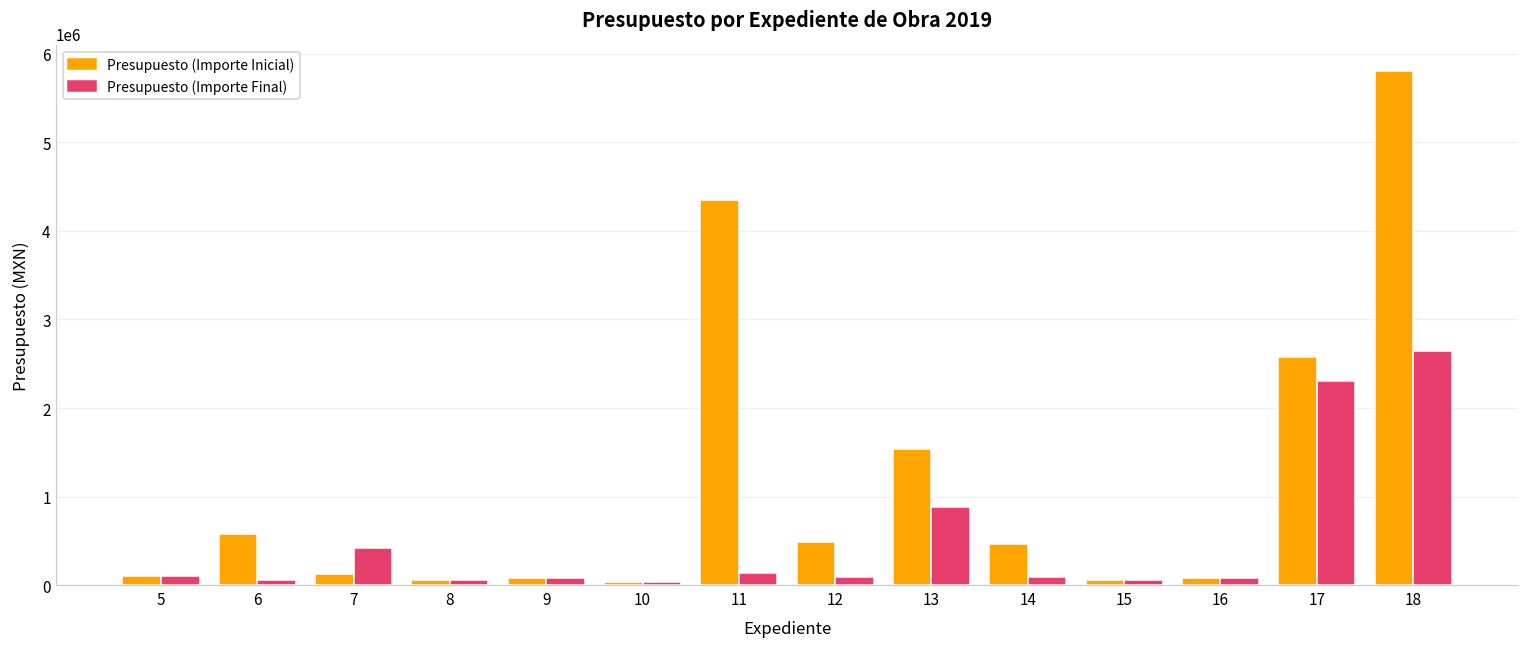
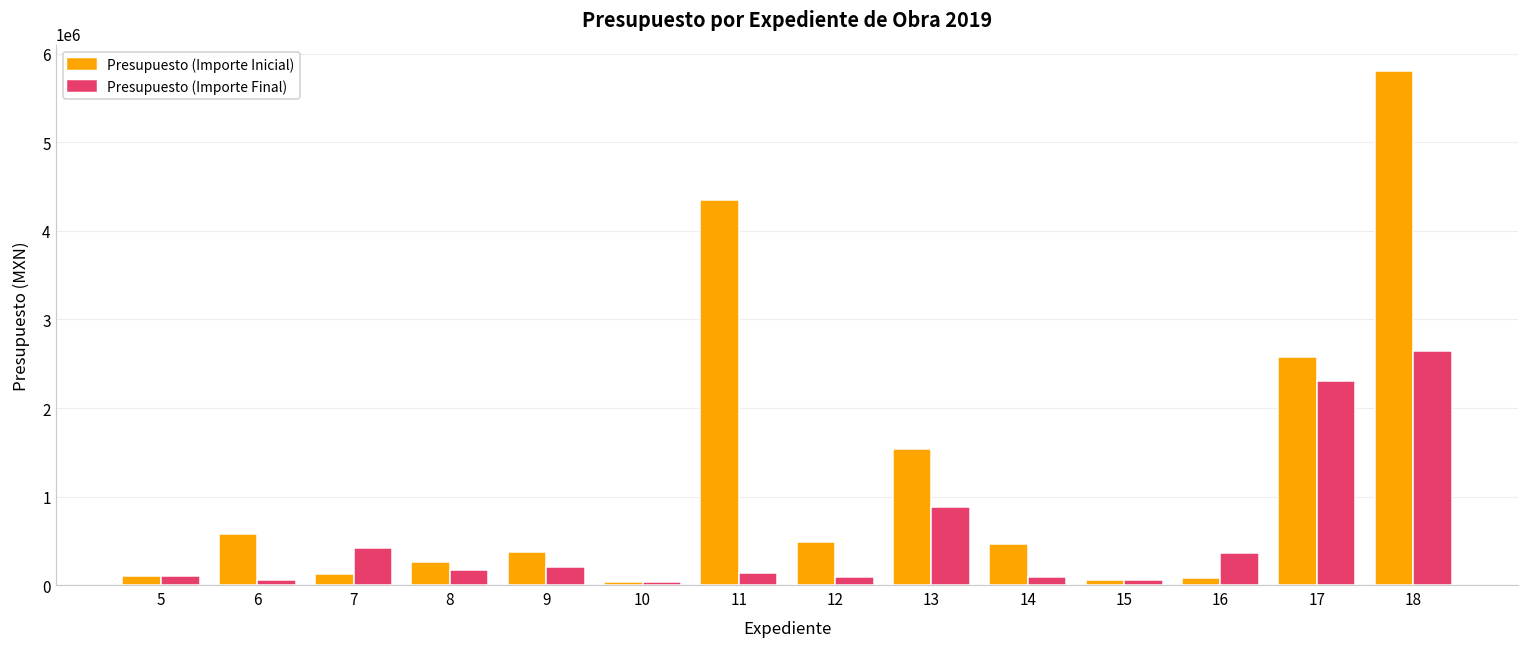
  {
    "Presupuesto (Importe Inicial)": {
      "5": 100000,
      "6": 600000,
      "7": 100000,
-     "8": 100000,
-     "9": 100000,
+     "8": 300000,
+     "9": 400000,
      "10": 0,
      "11": 4400000,
      "12": 500000,
      "13": 1500000,
      "14": 500000,
      "15": 100000,
      "16": 100000,
      "17": 2600000,
      "18": 5800000
    },
    "Presupuesto (Importe Final)": {
      "5": 100000,
      "6": 100000,
      "7": 400000,
-     "8": 100000,
-     "9": 100000,
+     "8": 200000,
+     "9": 200000,
      "10": 0,
      "11": 100000,
      "12": 100000,
      "13": 900000,
      "14": 100000,
      "15": 100000,
-     "16": 100000,
+     "16": 400000,
      "17": 2300000,
      "18": 2600000
    }
  }
